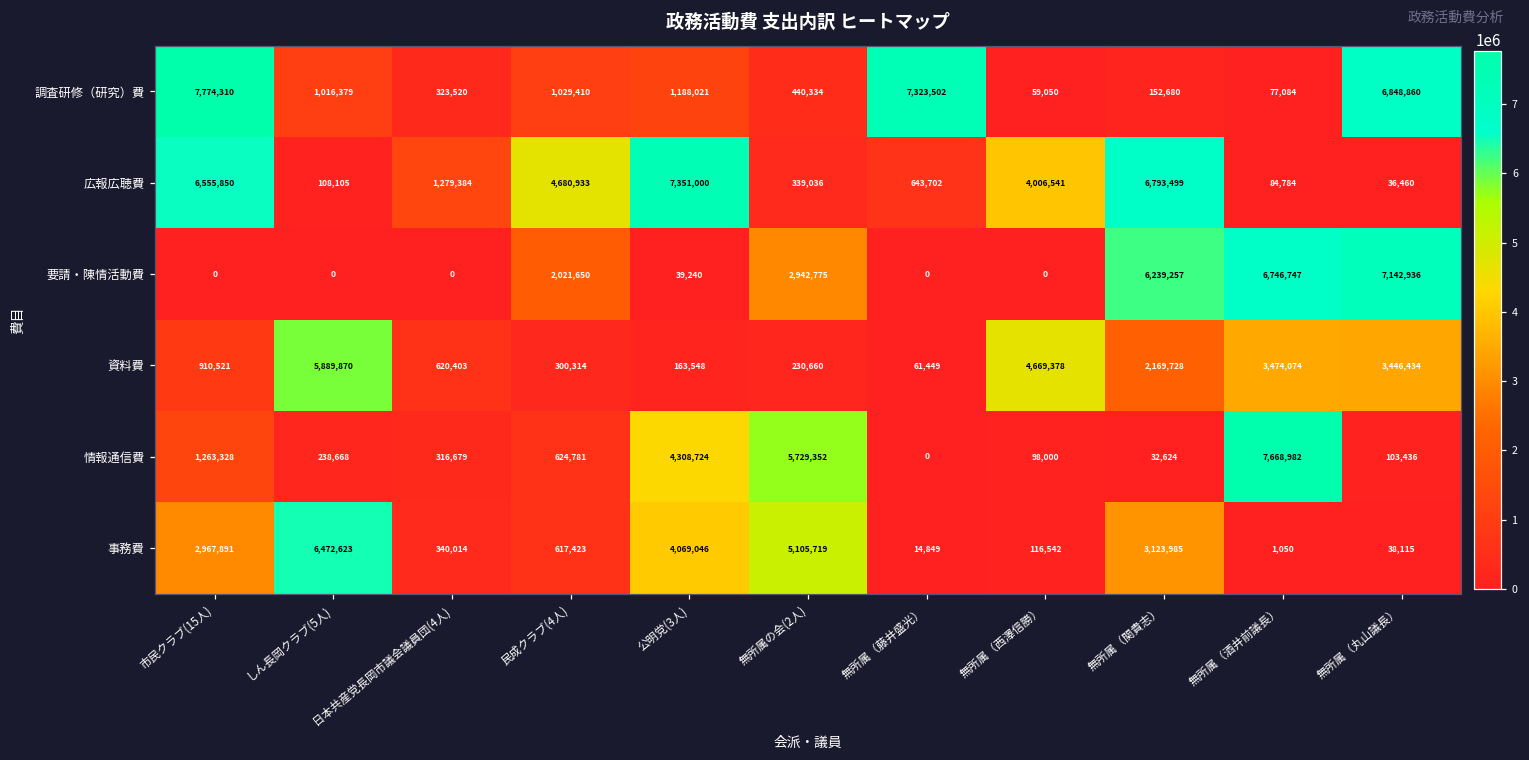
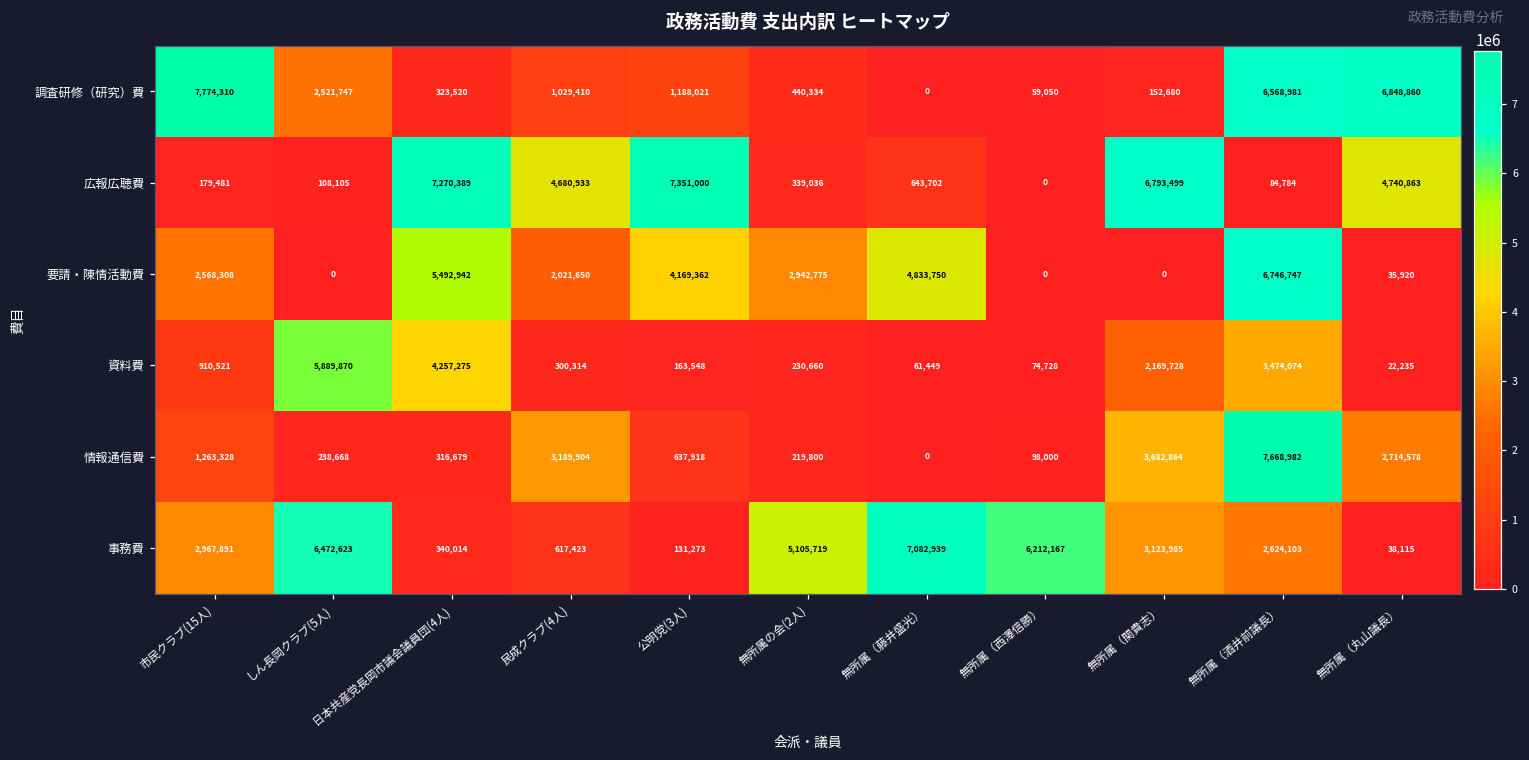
  {
    "調査研修（研究）費": {
      "市民クラブ(15人)": "7,774,310",
-     "しん長岡クラブ(5人)": "1,016,379",
+     "しん長岡クラブ(5人)": "2,521,747",
      "日本共産党長岡市議会議員団(4人)": "323,520",
      "民成クラブ(4人)": "1,029,410",
      "公明党(3人)": "1,188,021",
      "無所属の会(2人)": "440,334",
-     "無所属（藤井盛光）": "7,323,502",
+     "無所属（藤井盛光）": "0",
      "無所属（西澤信勝）": "59,050",
      "無所属（関貴志）": "152,680",
-     "無所属（酒井前議長）": "77,084",
+     "無所属（酒井前議長）": "6,568,981",
      "無所属（丸山議長）": "6,848,860"
    },
    "広報広聴費": {
-     "市民クラブ(15人)": "6,555,850",
+     "市民クラブ(15人)": "179,481",
      "しん長岡クラブ(5人)": "108,105",
-     "日本共産党長岡市議会議員団(4人)": "1,279,384",
+     "日本共産党長岡市議会議員団(4人)": "7,270,389",
      "民成クラブ(4人)": "4,680,933",
      "公明党(3人)": "7,351,000",
      "無所属の会(2人)": "339,036",
      "無所属（藤井盛光）": "643,702",
-     "無所属（西澤信勝）": "4,006,541",
+     "無所属（西澤信勝）": "0",
      "無所属（関貴志）": "6,793,499",
      "無所属（酒井前議長）": "84,784",
-     "無所属（丸山議長）": "36,460"
+     "無所属（丸山議長）": "4,740,863"
    },
    "要請・陳情活動費": {
-     "市民クラブ(15人)": "0",
+     "市民クラブ(15人)": "2,568,308",
      "しん長岡クラブ(5人)": "0",
-     "日本共産党長岡市議会議員団(4人)": "0",
+     "日本共産党長岡市議会議員団(4人)": "5,492,942",
      "民成クラブ(4人)": "2,021,650",
-     "公明党(3人)": "39,240",
+     "公明党(3人)": "4,169,362",
      "無所属の会(2人)": "2,942,775",
-     "無所属（藤井盛光）": "0",
+     "無所属（藤井盛光）": "4,833,750",
      "無所属（西澤信勝）": "0",
-     "無所属（関貴志）": "6,239,257",
+     "無所属（関貴志）": "0",
      "無所属（酒井前議長）": "6,746,747",
-     "無所属（丸山議長）": "7,142,936"
+     "無所属（丸山議長）": "35,920"
    },
    "資料費": {
      "市民クラブ(15人)": "910,521",
      "しん長岡クラブ(5人)": "5,889,870",
-     "日本共産党長岡市議会議員団(4人)": "620,403",
+     "日本共産党長岡市議会議員団(4人)": "4,257,275",
      "民成クラブ(4人)": "300,314",
      "公明党(3人)": "163,548",
      "無所属の会(2人)": "230,660",
      "無所属（藤井盛光）": "61,449",
-     "無所属（西澤信勝）": "4,669,378",
+     "無所属（西澤信勝）": "74,728",
      "無所属（関貴志）": "2,169,728",
      "無所属（酒井前議長）": "3,474,074",
-     "無所属（丸山議長）": "3,446,434"
+     "無所属（丸山議長）": "22,235"
    },
    "情報通信費": {
      "市民クラブ(15人)": "1,263,328",
      "しん長岡クラブ(5人)": "238,668",
      "日本共産党長岡市議会議員団(4人)": "316,679",
-     "民成クラブ(4人)": "624,781",
-     "公明党(3人)": "4,308,724",
-     "無所属の会(2人)": "5,729,352",
+     "民成クラブ(4人)": "3,189,904",
+     "公明党(3人)": "637,918",
+     "無所属の会(2人)": "219,800",
      "無所属（藤井盛光）": "0",
      "無所属（西澤信勝）": "98,000",
-     "無所属（関貴志）": "32,624",
+     "無所属（関貴志）": "3,682,864",
      "無所属（酒井前議長）": "7,668,982",
-     "無所属（丸山議長）": "103,436"
+     "無所属（丸山議長）": "2,714,578"
    },
    "事務費": {
      "市民クラブ(15人)": "2,967,891",
      "しん長岡クラブ(5人)": "6,472,623",
      "日本共産党長岡市議会議員団(4人)": "340,014",
      "民成クラブ(4人)": "617,423",
-     "公明党(3人)": "4,069,046",
+     "公明党(3人)": "131,273",
      "無所属の会(2人)": "5,105,719",
-     "無所属（藤井盛光）": "14,849",
-     "無所属（西澤信勝）": "116,542",
+     "無所属（藤井盛光）": "7,082,939",
+     "無所属（西澤信勝）": "6,212,167",
      "無所属（関貴志）": "3,123,985",
-     "無所属（酒井前議長）": "1,050",
+     "無所属（酒井前議長）": "2,624,103",
      "無所属（丸山議長）": "38,115"
    }
  }
